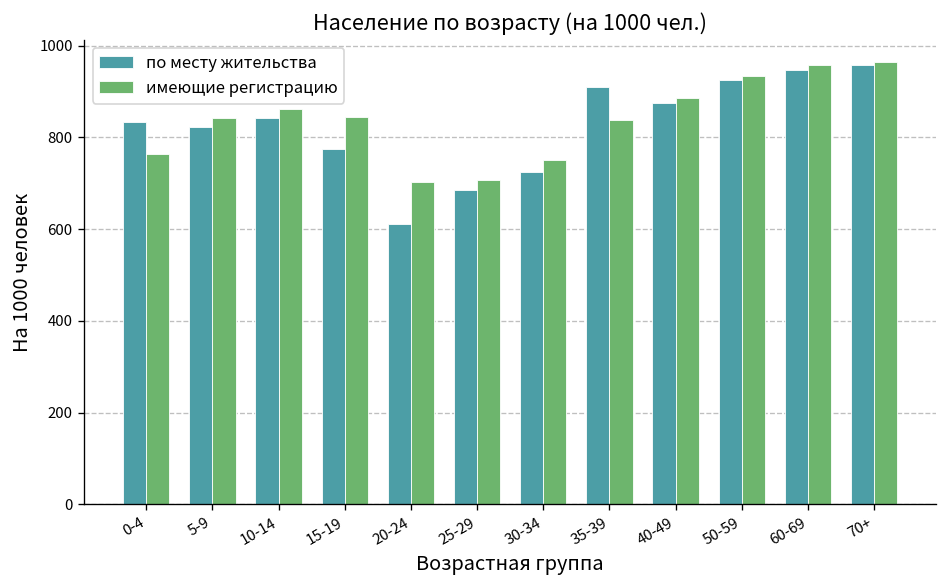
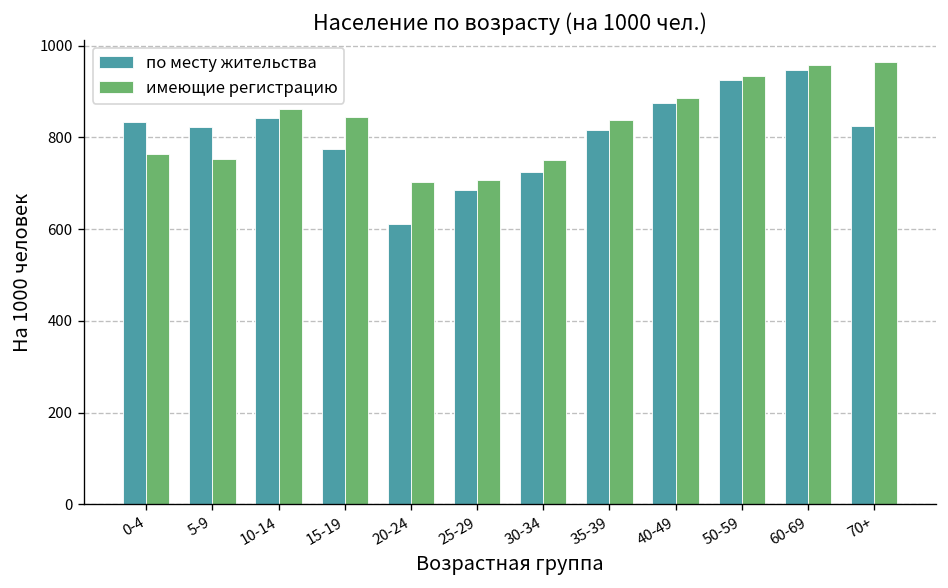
  {
    "по месту жительства": {
      "0-4": 830,
      "5-9": 820,
      "10-14": 840,
      "15-19": 780,
      "20-24": 610,
      "25-29": 690,
      "30-34": 730,
-     "35-39": 910,
+     "35-39": 820,
      "40-49": 870,
      "50-59": 930,
      "60-69": 950,
-     "70+": 960
+     "70+": 830
    },
    "имеющие регистрацию": {
      "0-4": 760,
-     "5-9": 840,
+     "5-9": 750,
      "10-14": 860,
      "15-19": 850,
      "20-24": 700,
      "25-29": 710,
      "30-34": 750,
      "35-39": 840,
      "40-49": 890,
      "50-59": 940,
      "60-69": 960,
      "70+": 970
    }
  }
